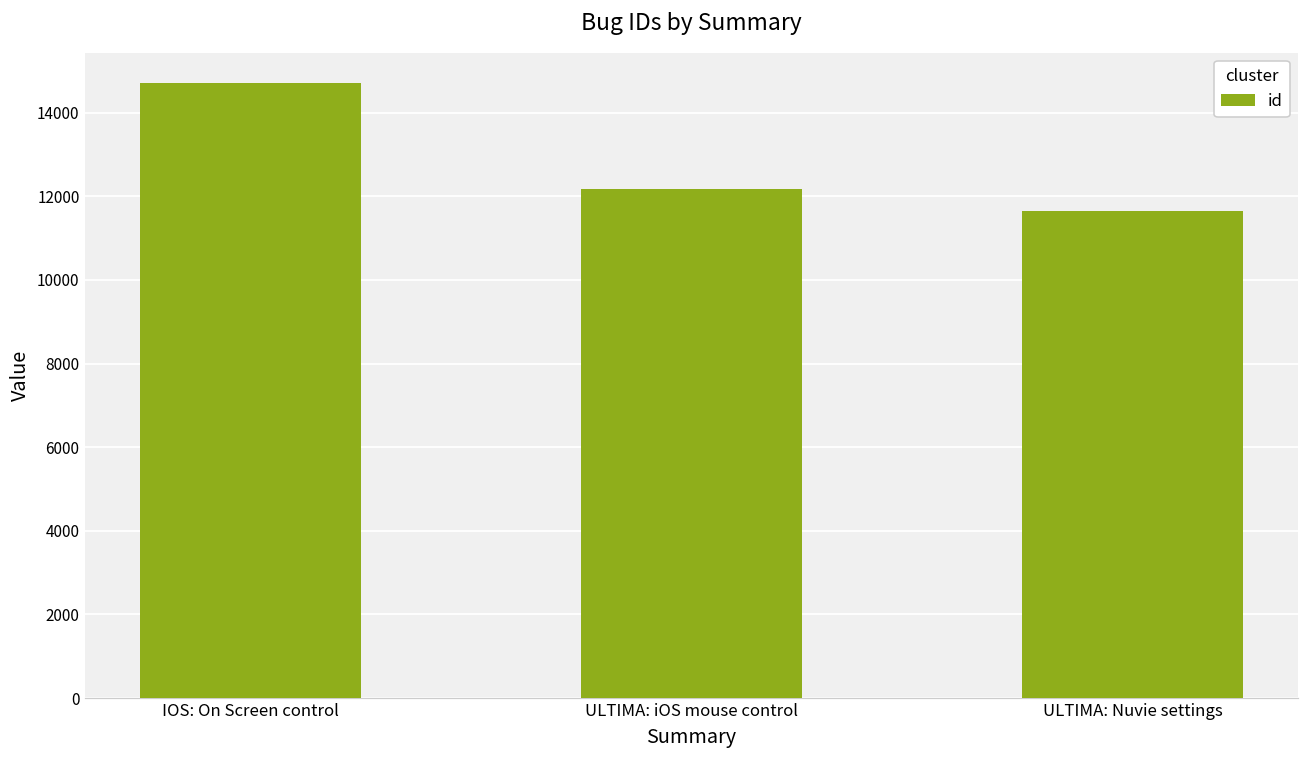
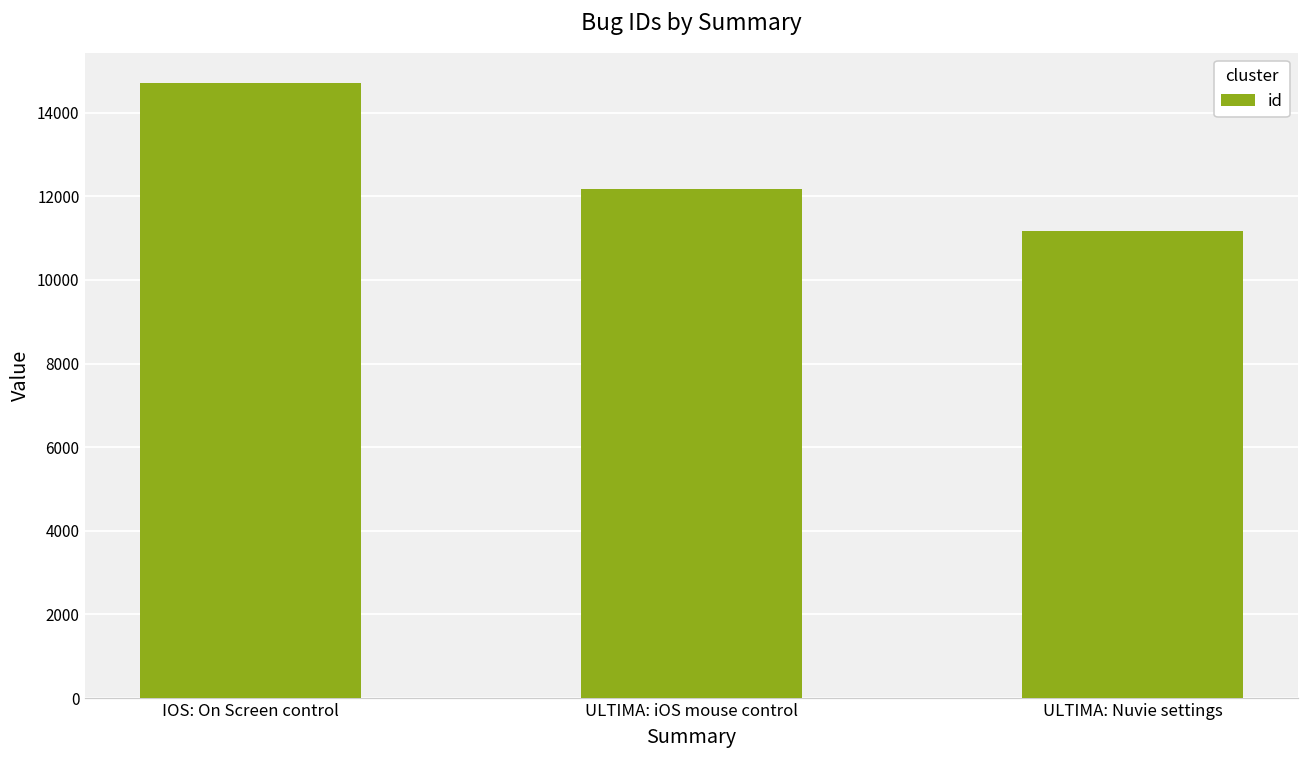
  {
    "IOS: On Screen control": 14700,
    "ULTIMA: iOS mouse control": 12200,
-   "ULTIMA: Nuvie settings": 11600
+   "ULTIMA: Nuvie settings": 11200
  }
